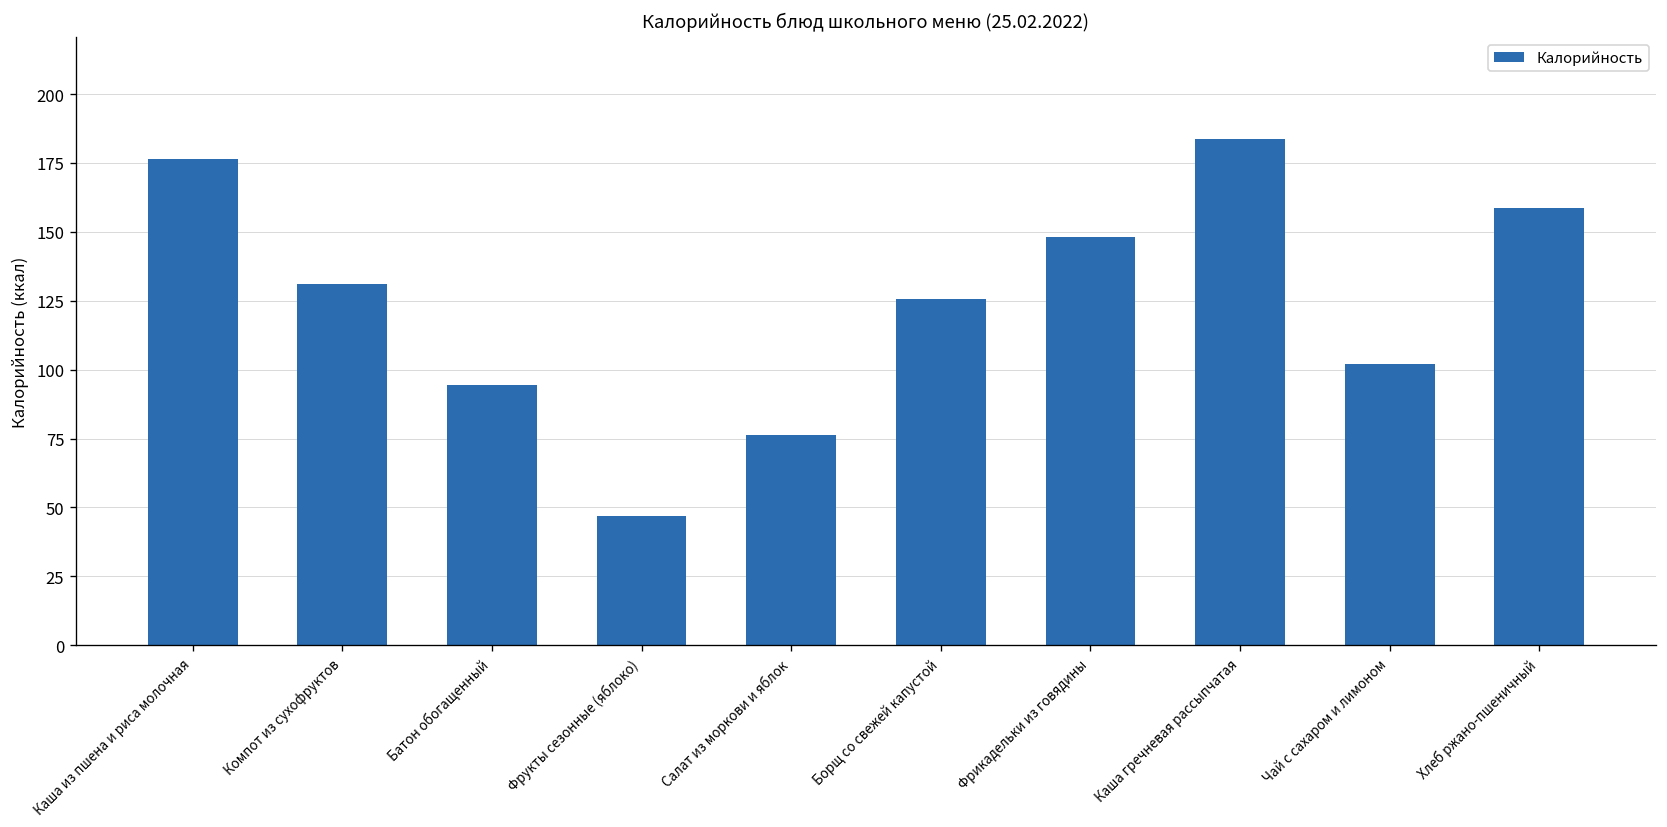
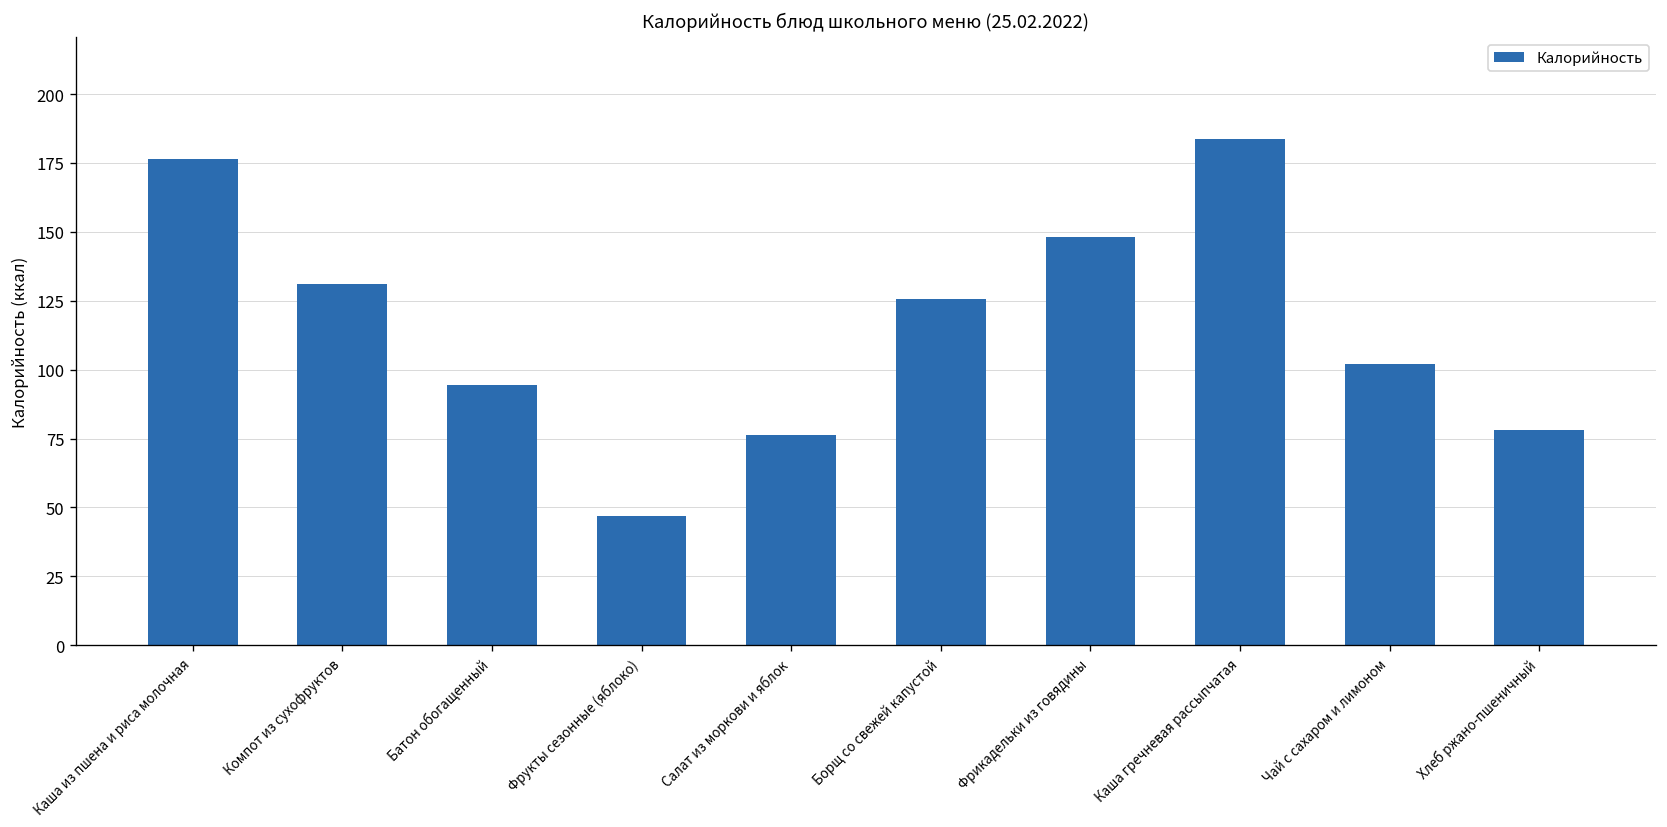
  {
    "Каша из пшена и риса молочная": 177,
    "Компот из сухофруктов": 131,
    "Батон обогащенный": 94,
    "Фрукты сезонные (яблоко)": 47,
    "Салат из моркови и яблок": 76,
    "Борщ со свежей капустой": 126,
    "Фрикадельки из говядины": 148,
    "Каша гречневая рассыпчатая": 184,
    "Чай с сахаром и лимоном": 102,
-   "Хлеб ржано-пшеничный": 159
+   "Хлеб ржано-пшеничный": 78
  }
